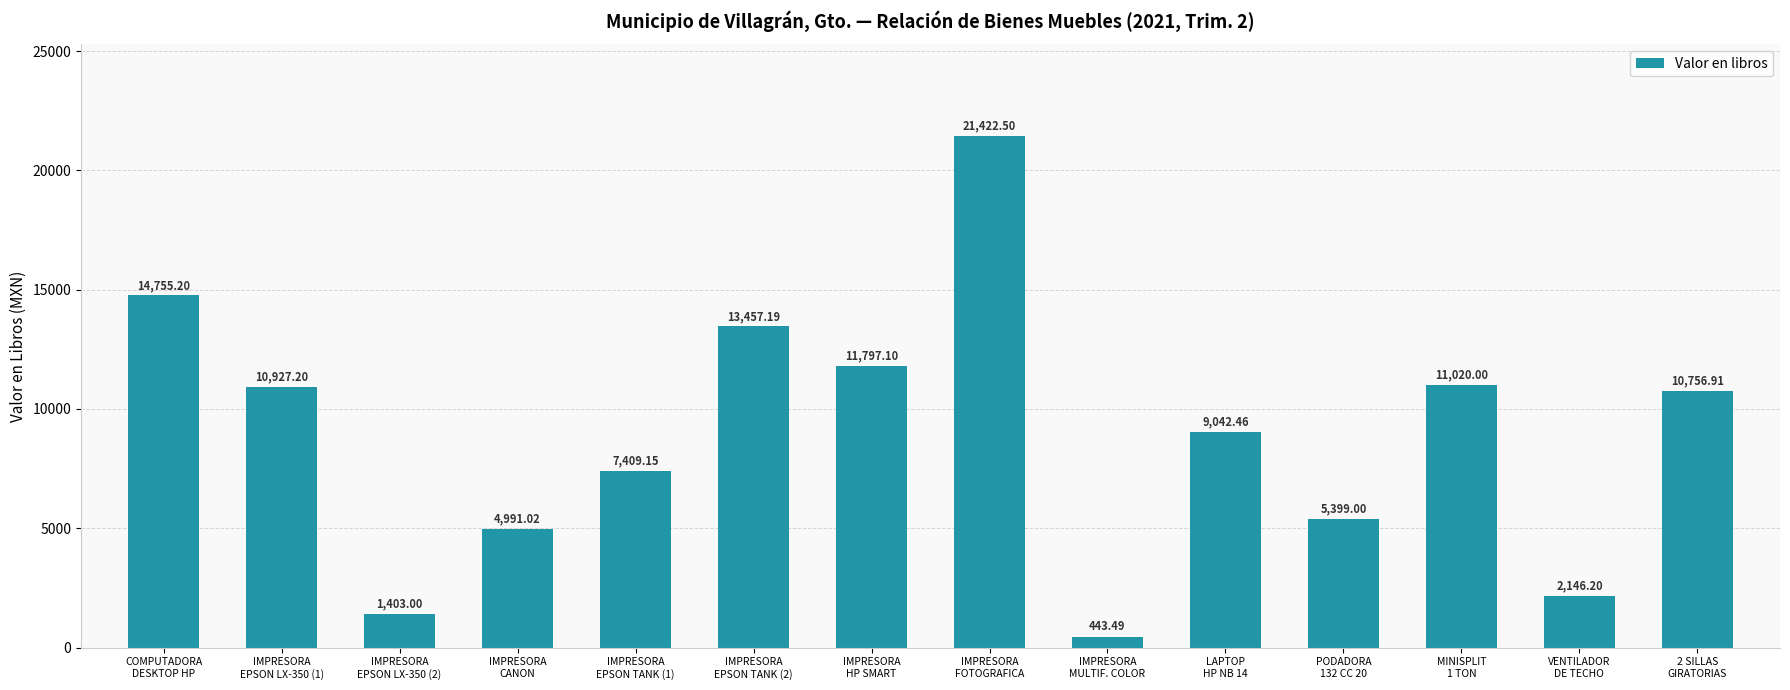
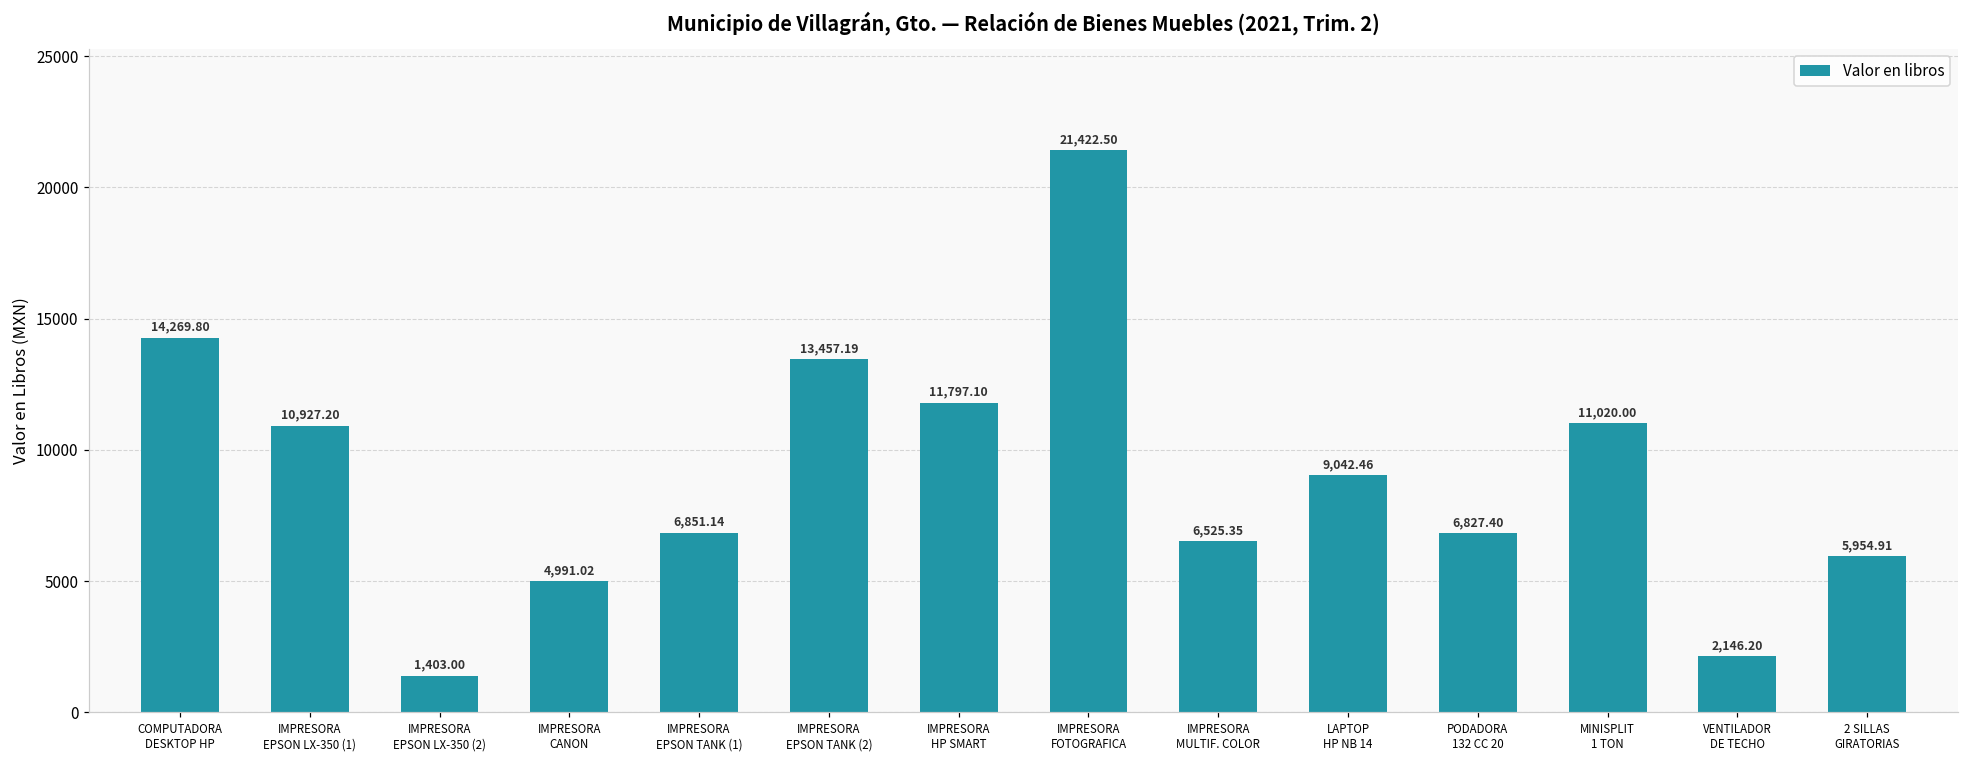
  {
-   "COMPUTADORA DESKTOP HP": "14,755.20",
+   "COMPUTADORA DESKTOP HP": "14,269.80",
    "IMPRESORA EPSON LX-350 (1)": "10,927.20",
    "IMPRESORA EPSON LX-350 (2)": "1,403.00",
    "IMPRESORA CANON": "4,991.02",
-   "IMPRESORA EPSON TANK (1)": "7,409.15",
+   "IMPRESORA EPSON TANK (1)": "6,851.14",
    "IMPRESORA EPSON TANK (2)": "13,457.19",
    "IMPRESORA HP SMART": "11,797.10",
    "IMPRESORA FOTOGRAFICA": "21,422.50",
-   "IMPRESORA MULTIF. COLOR": "443.49",
+   "IMPRESORA MULTIF. COLOR": "6,525.35",
    "LAPTOP HP NB 14": "9,042.46",
-   "PODADORA 132 CC 20": "5,399.00",
+   "PODADORA 132 CC 20": "6,827.40",
    "MINISPLIT 1 TON": "11,020.00",
    "VENTILADOR DE TECHO": "2,146.20",
-   "2 SILLAS GIRATORIAS": "10,756.91"
+   "2 SILLAS GIRATORIAS": "5,954.91"
  }
